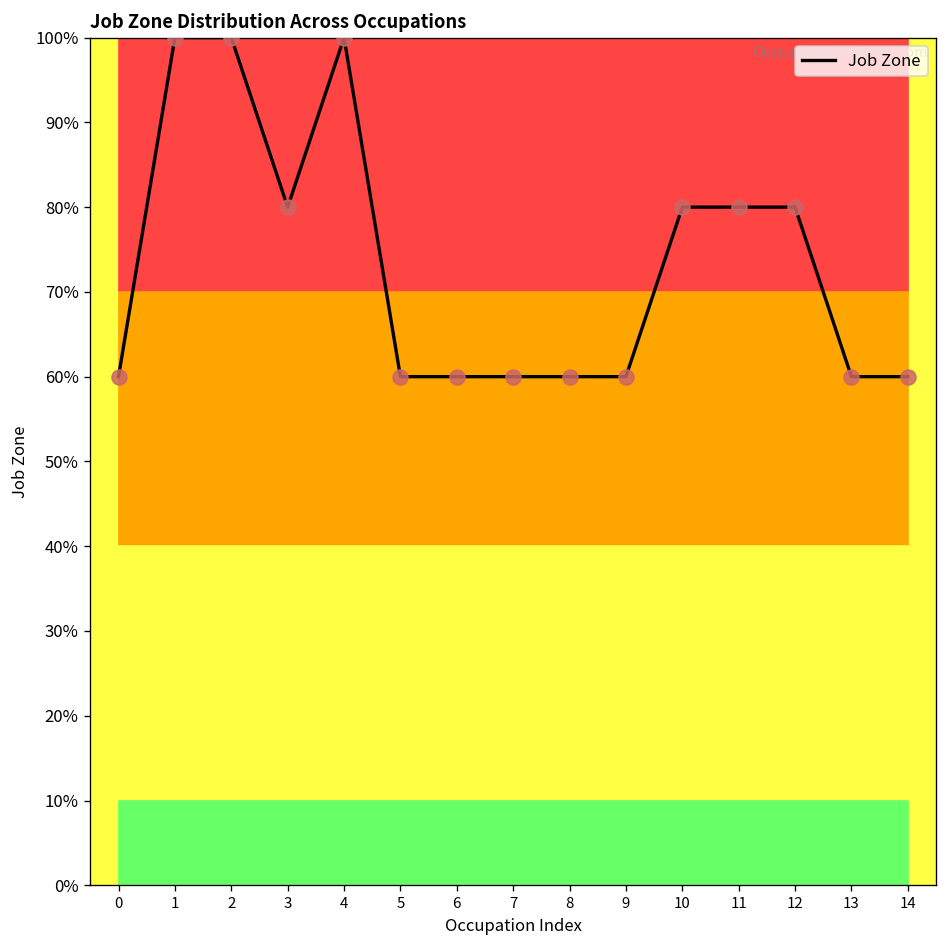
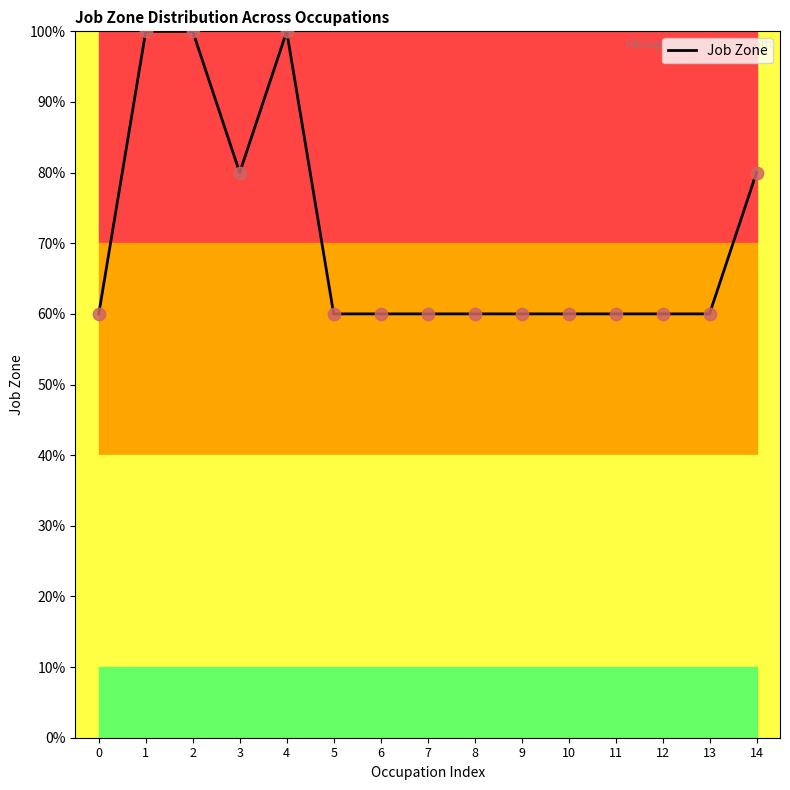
  {
    "Job Zone": {
      "0": "60%",
      "3": "80%",
      "5": "60%",
      "6": "60%",
      "7": "60%",
      "8": "60%",
      "9": "60%",
-     "10": "80%",
-     "11": "80%",
-     "12": "80%",
+     "10": "60%",
+     "11": "60%",
+     "12": "60%",
      "13": "60%",
-     "14": "60%"
+     "14": "80%"
    }
  }
